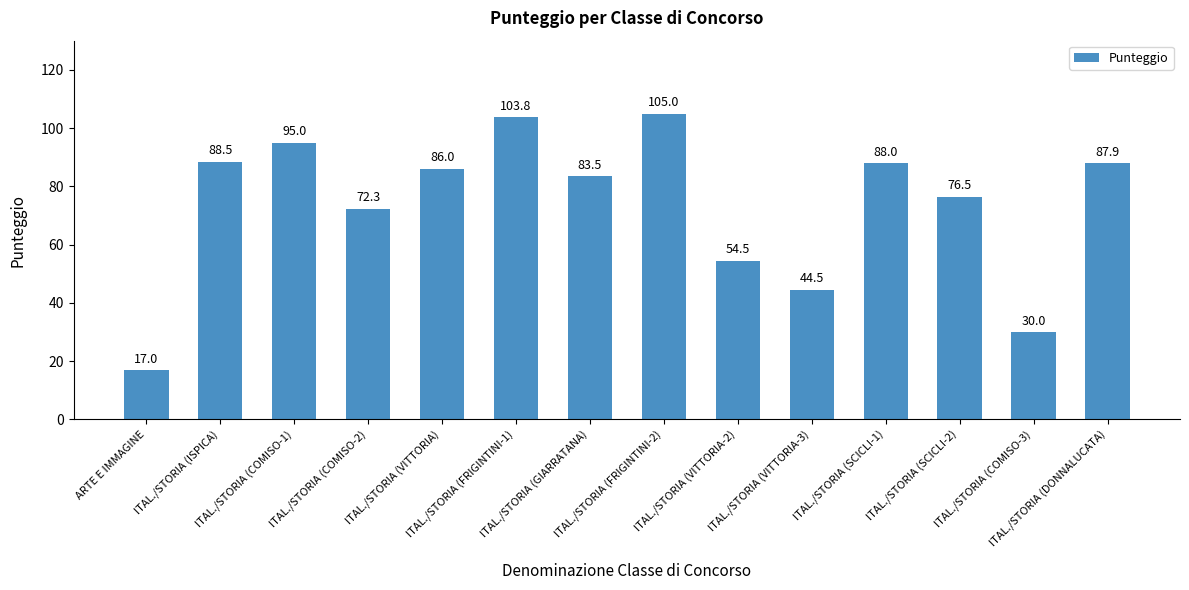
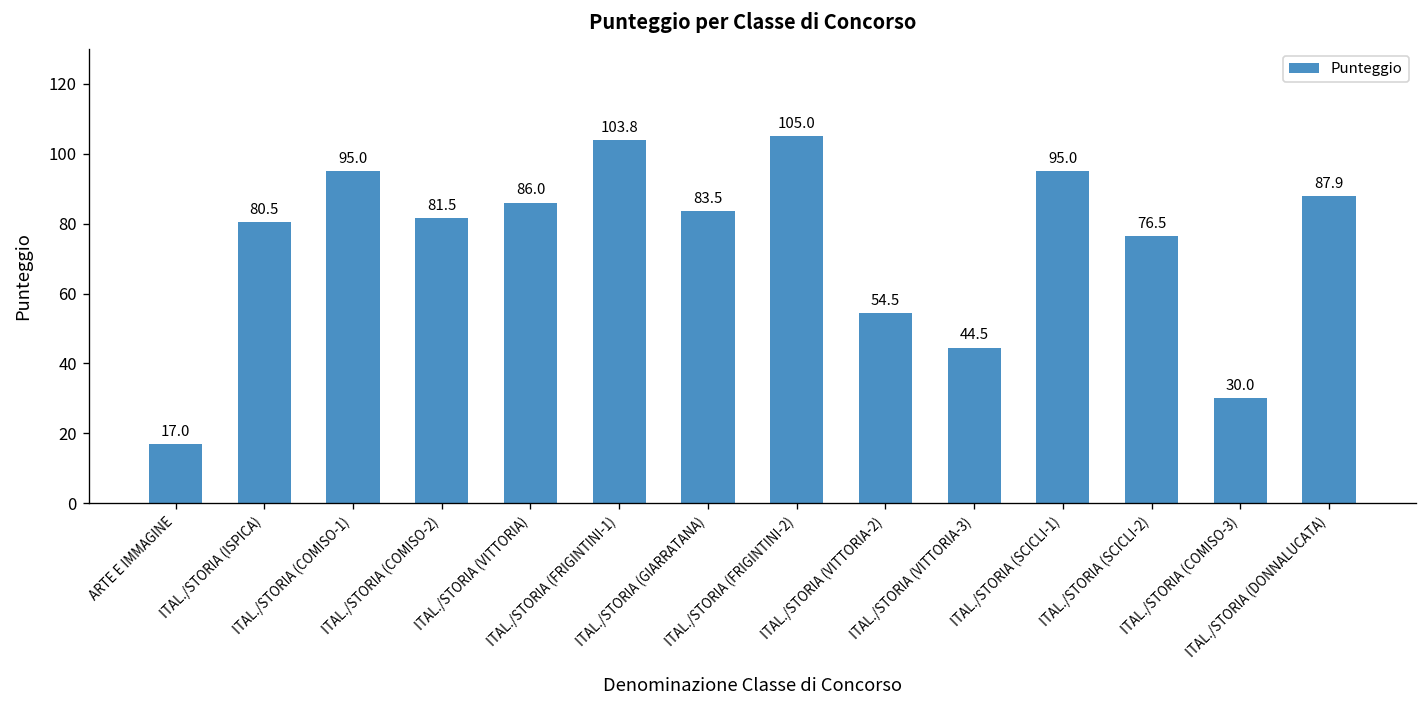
  {
    "ARTE E IMMAGINE": 17.0,
-   "ITAL./STORIA (ISPICA)": 88.5,
+   "ITAL./STORIA (ISPICA)": 80.5,
    "ITAL./STORIA (COMISO-1)": 95.0,
-   "ITAL./STORIA (COMISO-2)": 72.3,
+   "ITAL./STORIA (COMISO-2)": 81.5,
    "ITAL./STORIA (VITTORIA)": 86.0,
    "ITAL./STORIA (FRIGINTINI-1)": 103.8,
    "ITAL./STORIA (GIARRATANA)": 83.5,
    "ITAL./STORIA (FRIGINTINI-2)": 105.0,
    "ITAL./STORIA (VITTORIA-2)": 54.5,
    "ITAL./STORIA (VITTORIA-3)": 44.5,
-   "ITAL./STORIA (SCICLI-1)": 88.0,
+   "ITAL./STORIA (SCICLI-1)": 95.0,
    "ITAL./STORIA (SCICLI-2)": 76.5,
    "ITAL./STORIA (COMISO-3)": 30.0,
    "ITAL./STORIA (DONNALUCATA)": 87.9
  }
